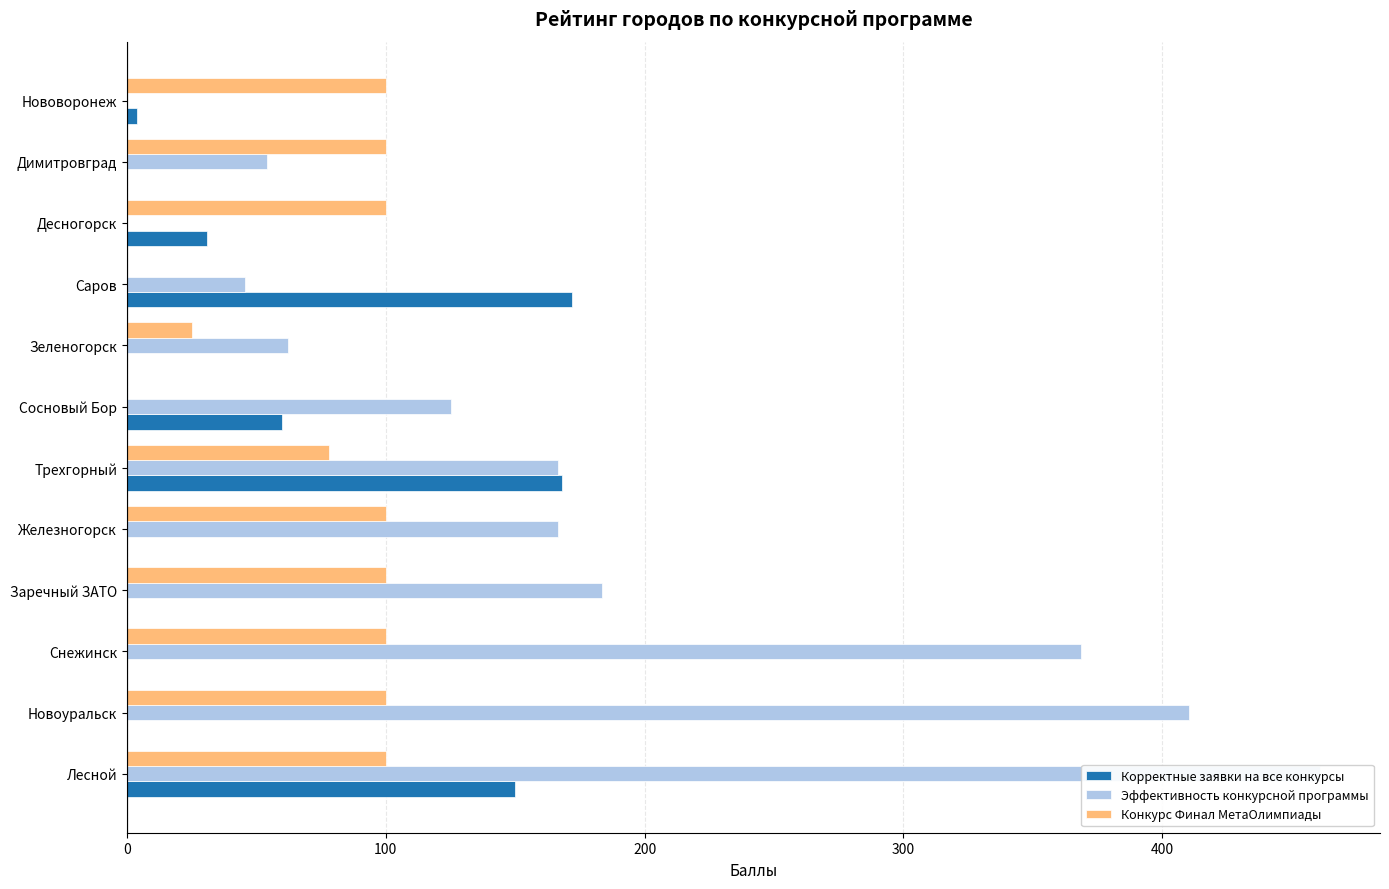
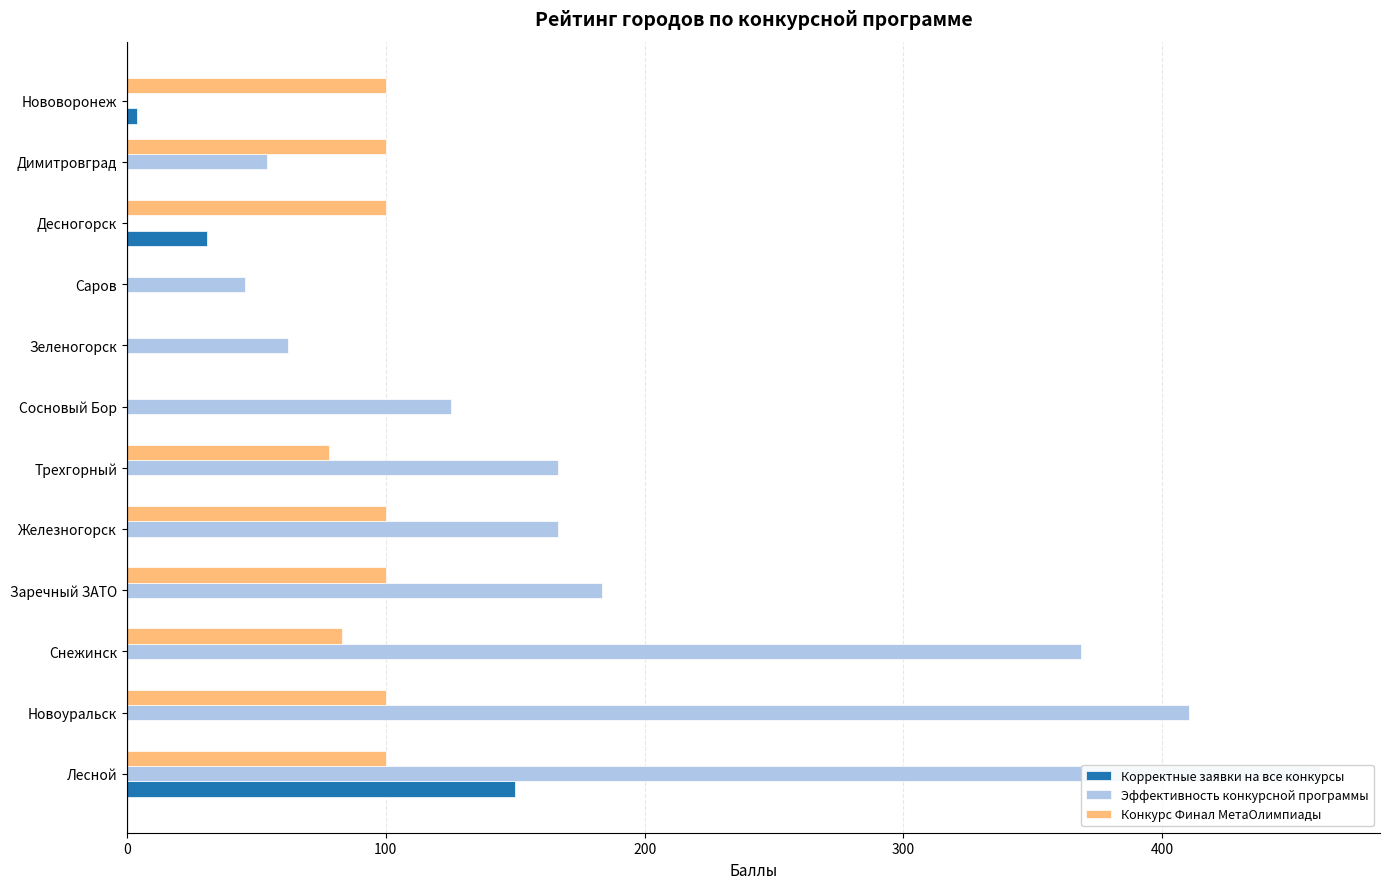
  {
    "Корректные заявки на все конкурсы": {
      "Нововоронеж": 4,
      "Димитровград": 0,
      "Десногорск": 31,
-     "Саров": 172,
+     "Саров": 0,
      "Зеленогорск": 0,
-     "Сосновый Бор": 60,
-     "Трехгорный": 168,
+     "Сосновый Бор": 0,
+     "Трехгорный": 0,
      "Железногорск": 0,
      "Заречный ЗАТО": 0,
      "Снежинск": 0,
      "Новоуральск": 0,
      "Лесной": 150
    },
    "Эффективность конкурсной программы": {
      "Нововоронеж": 0,
      "Димитровград": 54,
      "Десногорск": 0,
      "Саров": 46,
      "Зеленогорск": 62,
      "Сосновый Бор": 125,
      "Трехгорный": 167,
      "Железногорск": 167,
      "Заречный ЗАТО": 183,
      "Снежинск": 368,
      "Новоуральск": 410
    },
    "Конкурс Финал МетаОлимпиады": {
      "Нововоронеж": 100,
      "Димитровград": 100,
      "Десногорск": 100,
      "Саров": 0,
-     "Зеленогорск": 25,
+     "Зеленогорск": 0,
      "Сосновый Бор": 0,
      "Трехгорный": 78,
      "Железногорск": 100,
      "Заречный ЗАТО": 100,
-     "Снежинск": 100,
+     "Снежинск": 83,
      "Новоуральск": 100,
      "Лесной": 100
    }
  }
